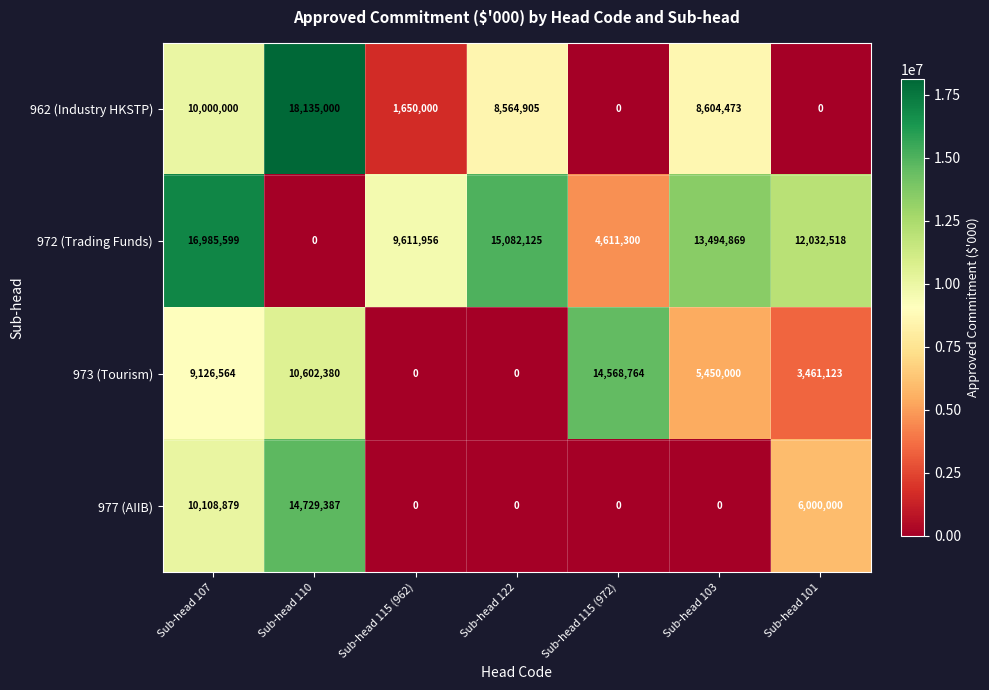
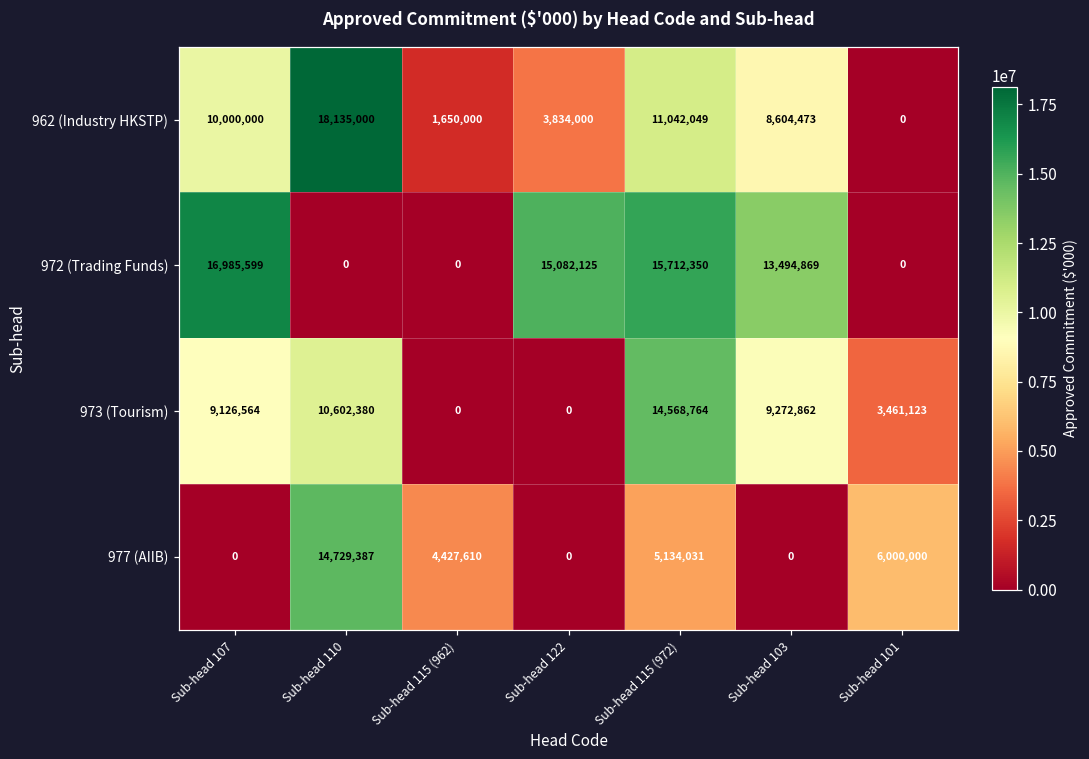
  {
    "962 (Industry HKSTP)": {
      "Sub-head 107": "10,000,000",
      "Sub-head 110": "18,135,000",
      "Sub-head 115 (962)": "1,650,000",
-     "Sub-head 122": "8,564,905",
-     "Sub-head 115 (972)": "0",
+     "Sub-head 122": "3,834,000",
+     "Sub-head 115 (972)": "11,042,049",
      "Sub-head 103": "8,604,473",
      "Sub-head 101": "0"
    },
    "972 (Trading Funds)": {
      "Sub-head 107": "16,985,599",
      "Sub-head 110": "0",
-     "Sub-head 115 (962)": "9,611,956",
+     "Sub-head 115 (962)": "0",
      "Sub-head 122": "15,082,125",
-     "Sub-head 115 (972)": "4,611,300",
+     "Sub-head 115 (972)": "15,712,350",
      "Sub-head 103": "13,494,869",
-     "Sub-head 101": "12,032,518"
+     "Sub-head 101": "0"
    },
    "973 (Tourism)": {
      "Sub-head 107": "9,126,564",
      "Sub-head 110": "10,602,380",
      "Sub-head 115 (962)": "0",
      "Sub-head 122": "0",
      "Sub-head 115 (972)": "14,568,764",
-     "Sub-head 103": "5,450,000",
+     "Sub-head 103": "9,272,862",
      "Sub-head 101": "3,461,123"
    },
    "977 (AIIB)": {
-     "Sub-head 107": "10,108,879",
+     "Sub-head 107": "0",
      "Sub-head 110": "14,729,387",
-     "Sub-head 115 (962)": "0",
+     "Sub-head 115 (962)": "4,427,610",
      "Sub-head 122": "0",
-     "Sub-head 115 (972)": "0",
+     "Sub-head 115 (972)": "5,134,031",
      "Sub-head 103": "0",
      "Sub-head 101": "6,000,000"
    }
  }
